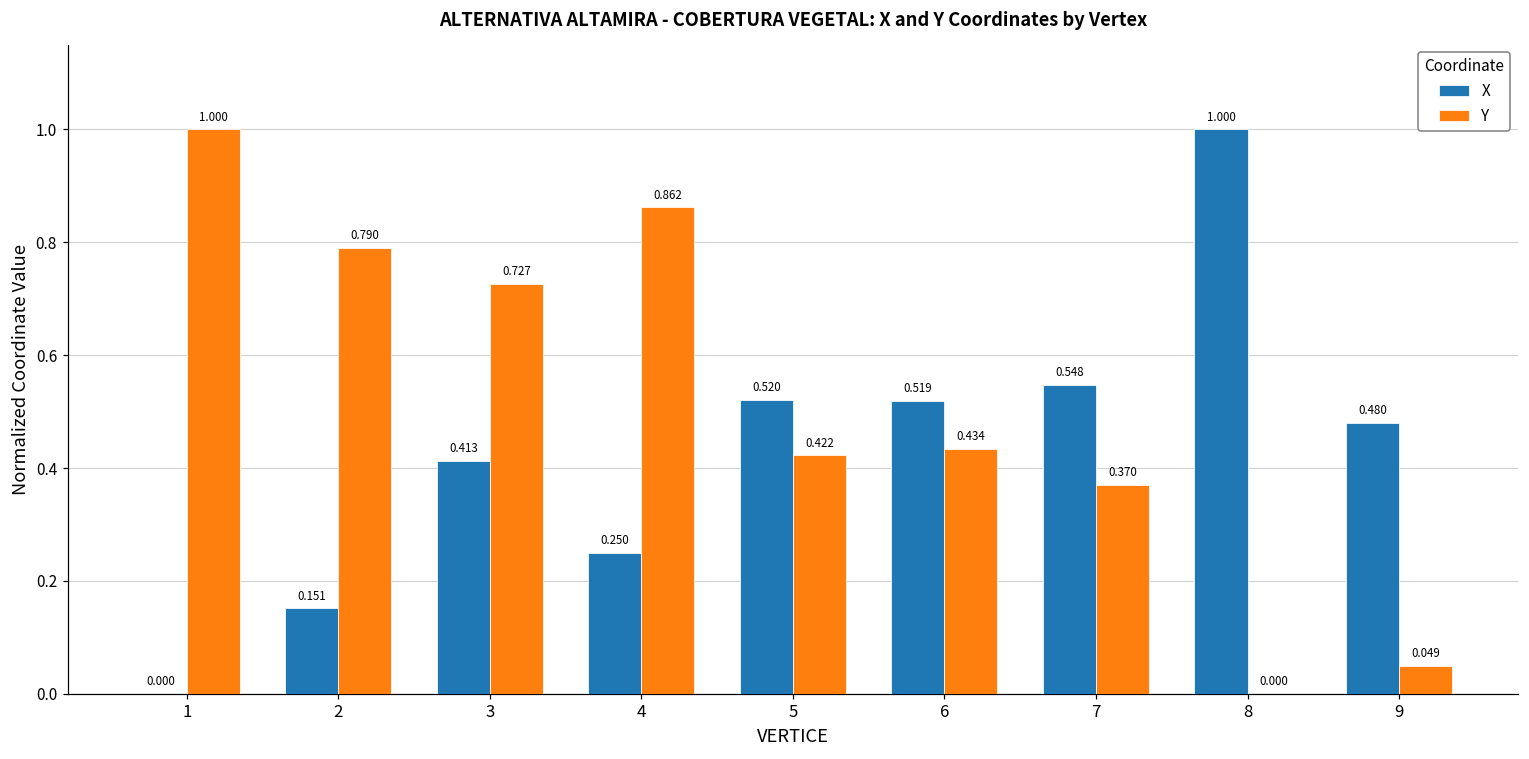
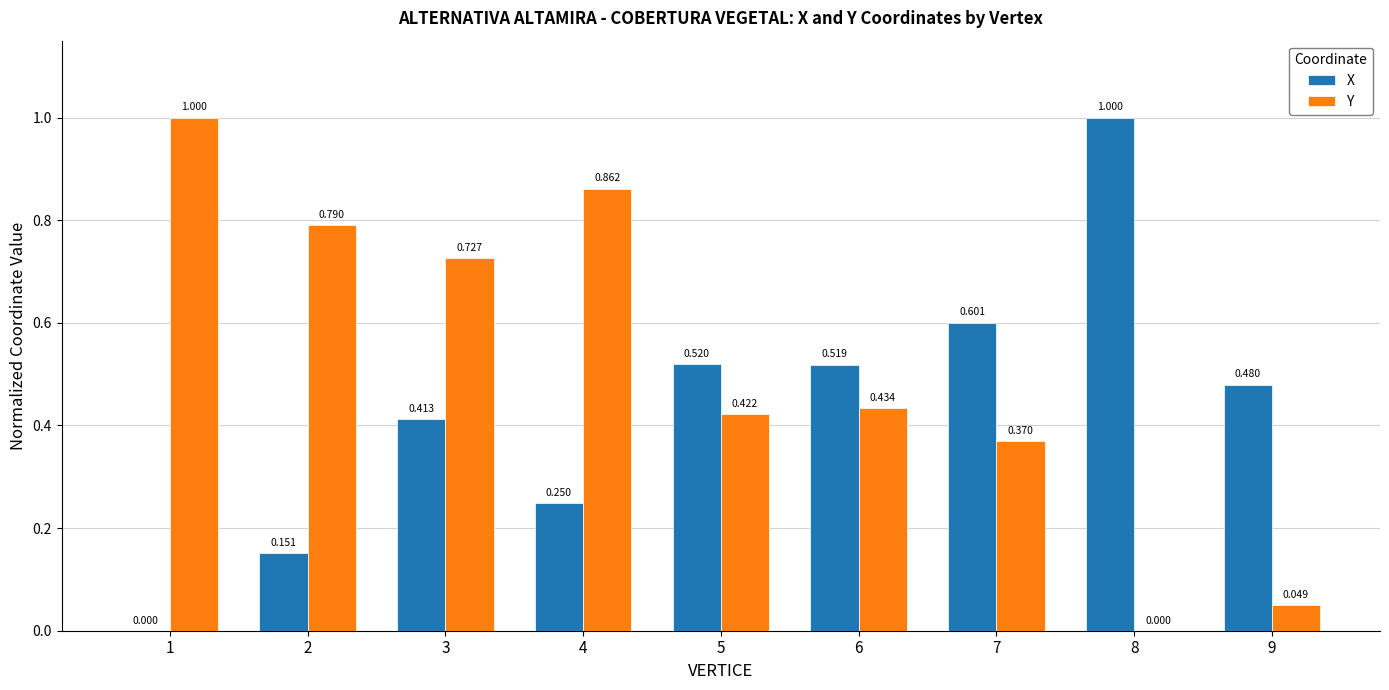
  {
    "X": {
      "1": 0.000,
      "2": 0.151,
      "3": 0.413,
      "4": 0.250,
      "5": 0.520,
      "6": 0.519,
-     "7": 0.548,
+     "7": 0.601,
      "8": 1.000,
      "9": 0.480
    },
    "Y": {
      "1": 1.000,
      "2": 0.790,
      "3": 0.727,
      "4": 0.862,
      "5": 0.422,
      "6": 0.434,
      "7": 0.370,
      "8": 0.000,
      "9": 0.049
    }
  }
